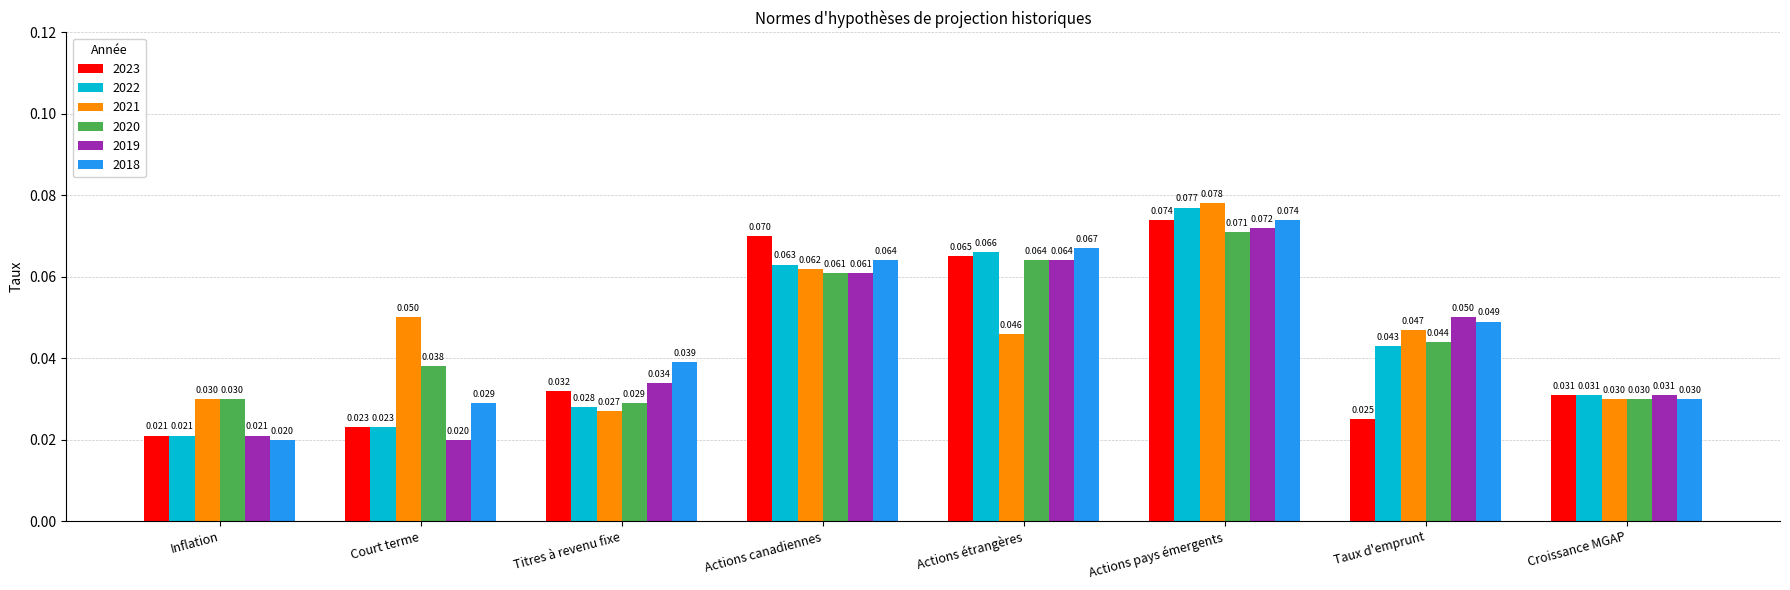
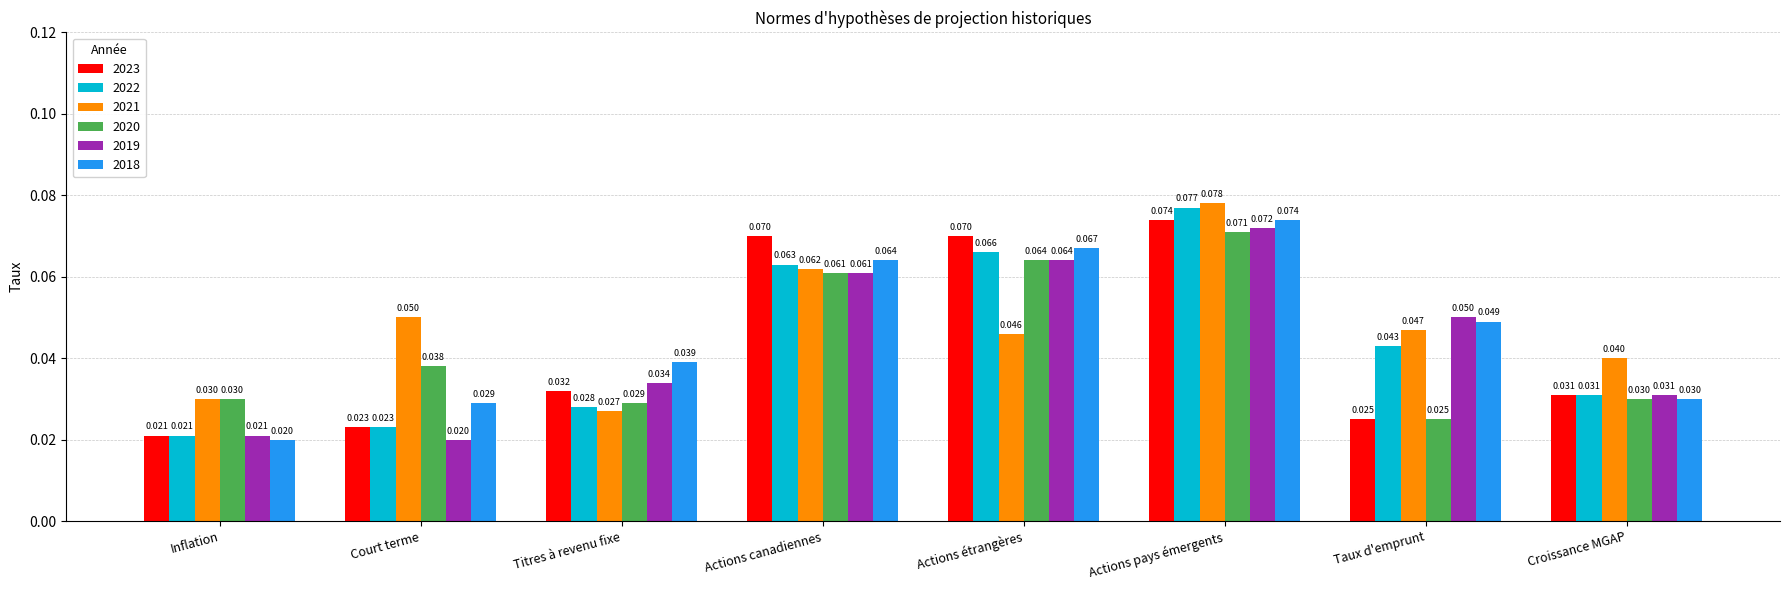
  {
    "2023": {
      "Inflation": 0.021,
      "Court terme": 0.023,
      "Titres à revenu fixe": 0.032,
      "Actions canadiennes": 0.070,
-     "Actions étrangères": 0.065,
+     "Actions étrangères": 0.070,
      "Actions pays émergents": 0.074,
      "Taux d'emprunt": 0.025,
      "Croissance MGAP": 0.031
    },
    "2021": {
      "Inflation": 0.030,
      "Court terme": 0.050,
      "Titres à revenu fixe": 0.027,
      "Actions canadiennes": 0.062,
      "Actions étrangères": 0.046,
      "Actions pays émergents": 0.078,
      "Taux d'emprunt": 0.047,
-     "Croissance MGAP": 0.030
+     "Croissance MGAP": 0.040
    },
    "2020": {
      "Inflation": 0.030,
      "Court terme": 0.038,
      "Titres à revenu fixe": 0.029,
      "Actions canadiennes": 0.061,
      "Actions étrangères": 0.064,
      "Actions pays émergents": 0.071,
-     "Taux d'emprunt": 0.044,
+     "Taux d'emprunt": 0.025,
      "Croissance MGAP": 0.030
    },
    "2019": {
      "Inflation": 0.021,
      "Court terme": 0.020,
      "Titres à revenu fixe": 0.034,
      "Actions canadiennes": 0.061,
      "Actions étrangères": 0.064,
      "Actions pays émergents": 0.072,
      "Taux d'emprunt": 0.050,
      "Croissance MGAP": 0.031
    }
  }
